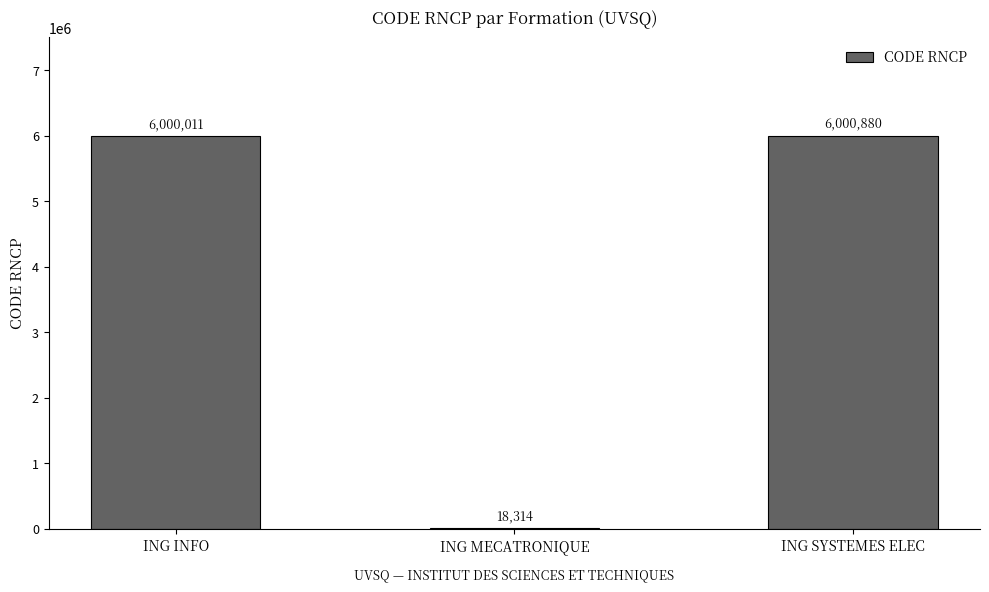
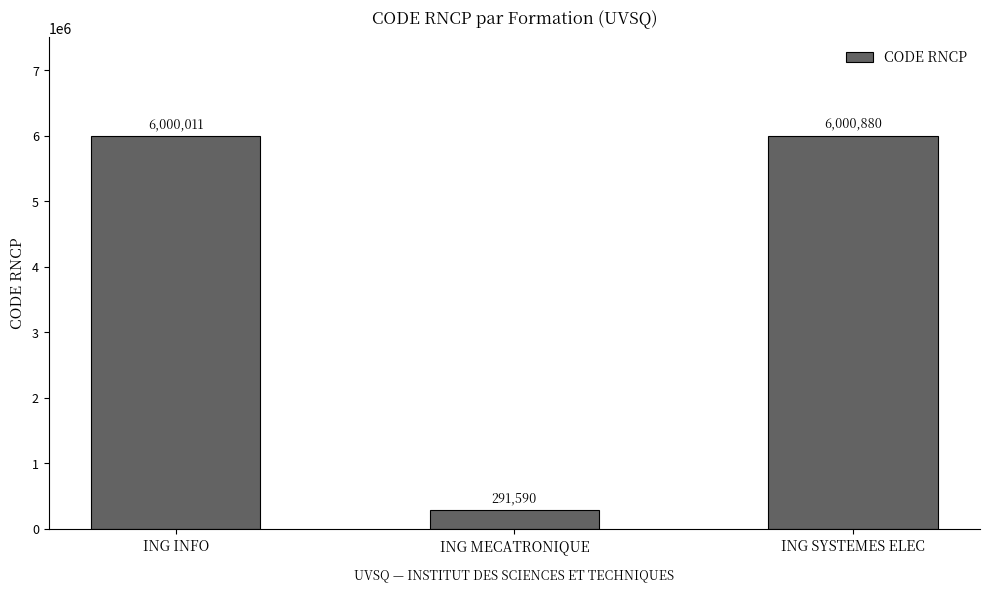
  {
    "ING INFO": "6,000,011",
-   "ING MECATRONIQUE": "18,314",
+   "ING MECATRONIQUE": "291,590",
    "ING SYSTEMES ELEC": "6,000,880"
  }
